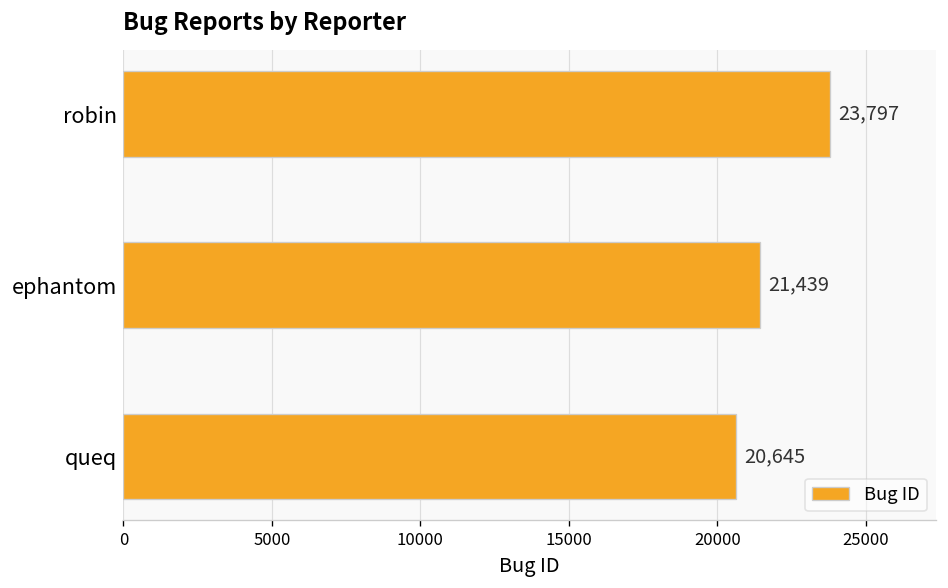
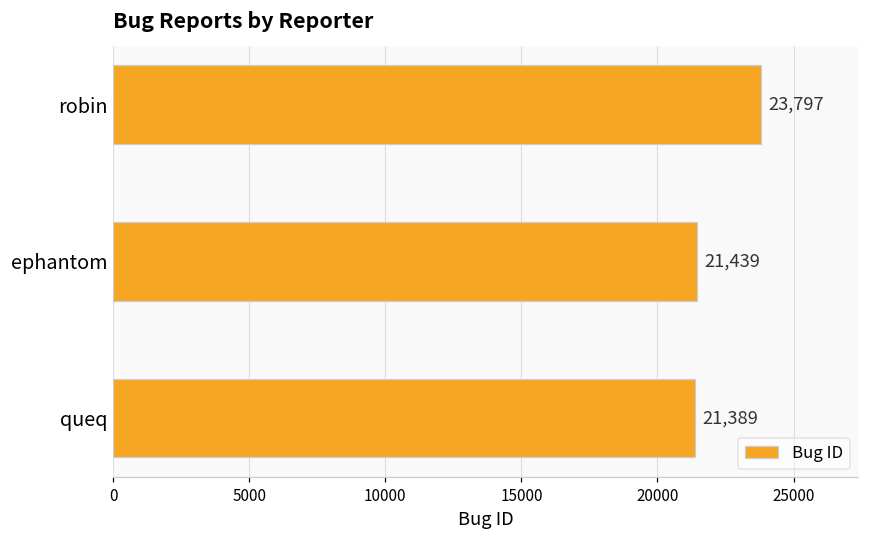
  {
    "robin": "23,797",
    "ephantom": "21,439",
-   "queq": "20,645"
+   "queq": "21,389"
  }
